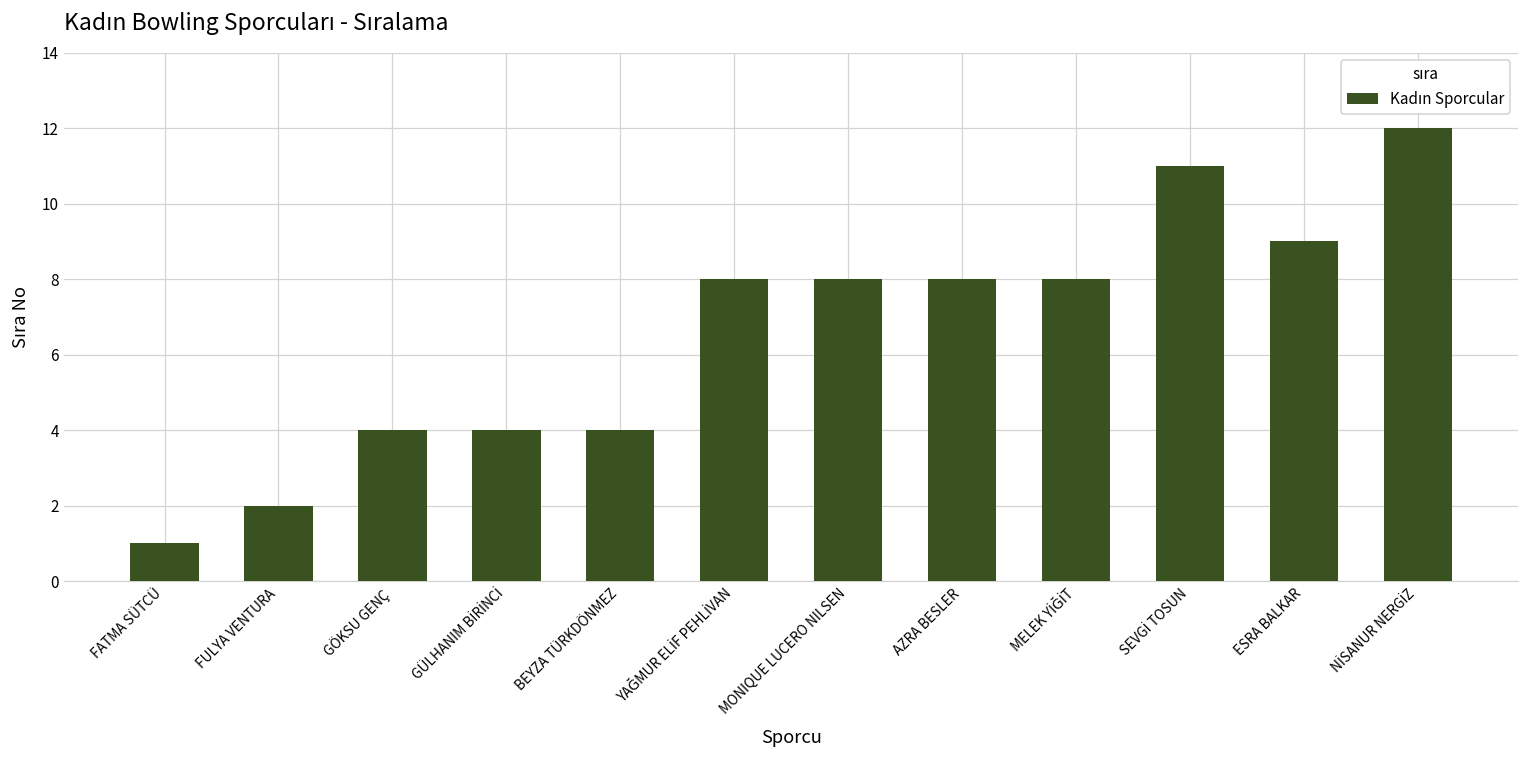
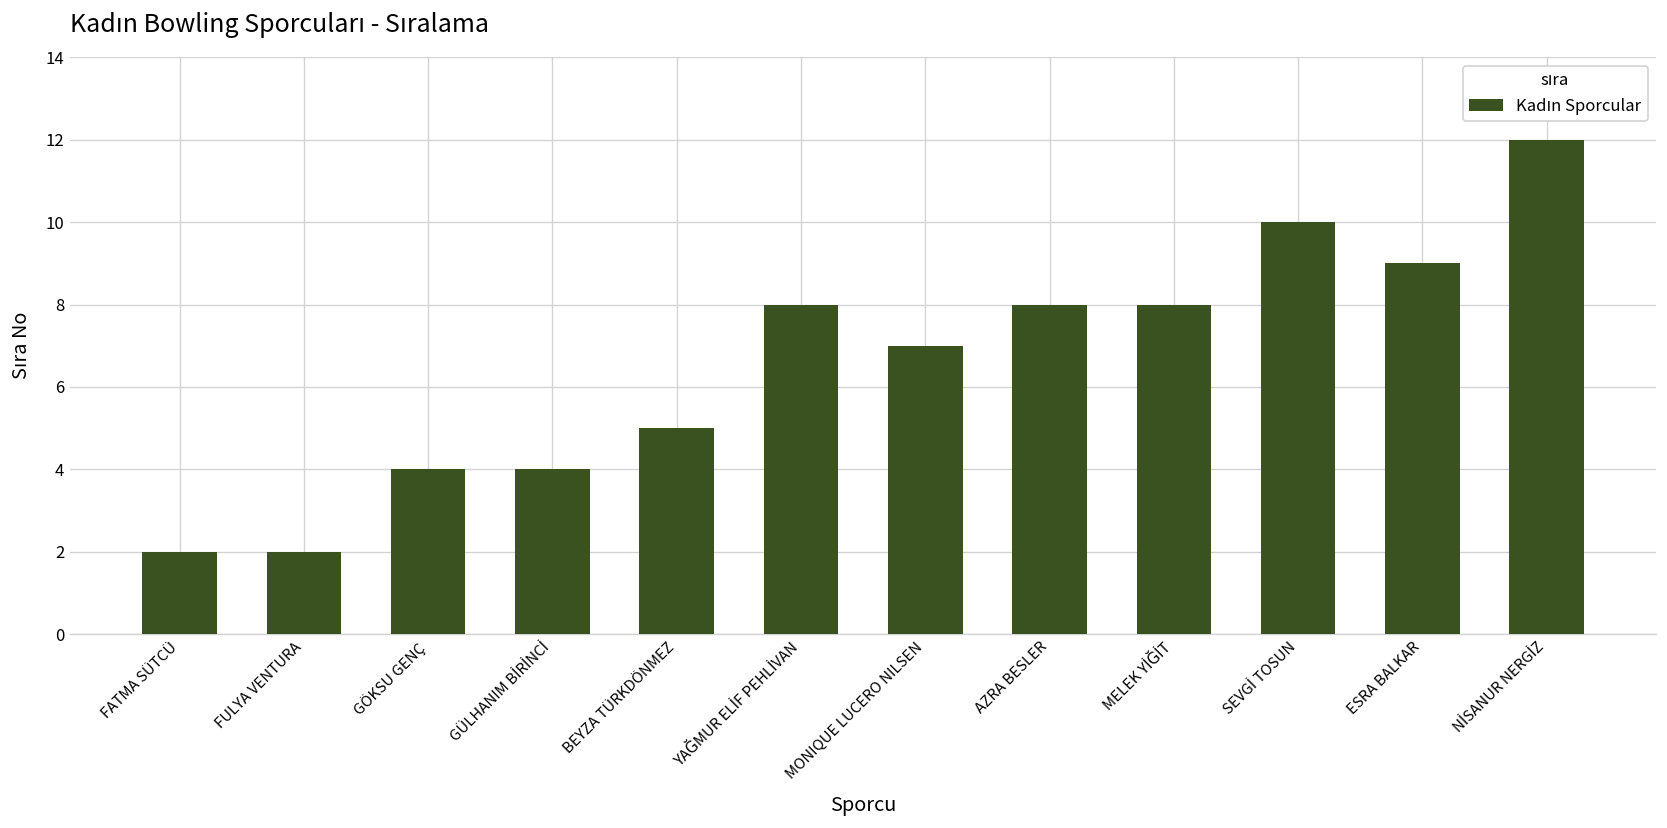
  {
-   "FATMA SÜTCÜ": 1,
+   "FATMA SÜTCÜ": 2,
    "FULYA VENTURA": 2,
    "GÖKSU GENÇ": 4,
    "GÜLHANIM BİRİNCİ": 4,
-   "BEYZA TÜRKDÖNMEZ": 4,
+   "BEYZA TÜRKDÖNMEZ": 5,
    "YAĞMUR ELİF PEHLİVAN": 8,
-   "MONIQUE LUCERO NILSEN": 8,
+   "MONIQUE LUCERO NILSEN": 7,
    "AZRA BESLER": 8,
    "MELEK YİĞİT": 8,
-   "SEVGİ TOSUN": 11,
+   "SEVGİ TOSUN": 10,
    "ESRA BALKAR": 9,
    "NİSANUR NERGİZ": 12
  }
